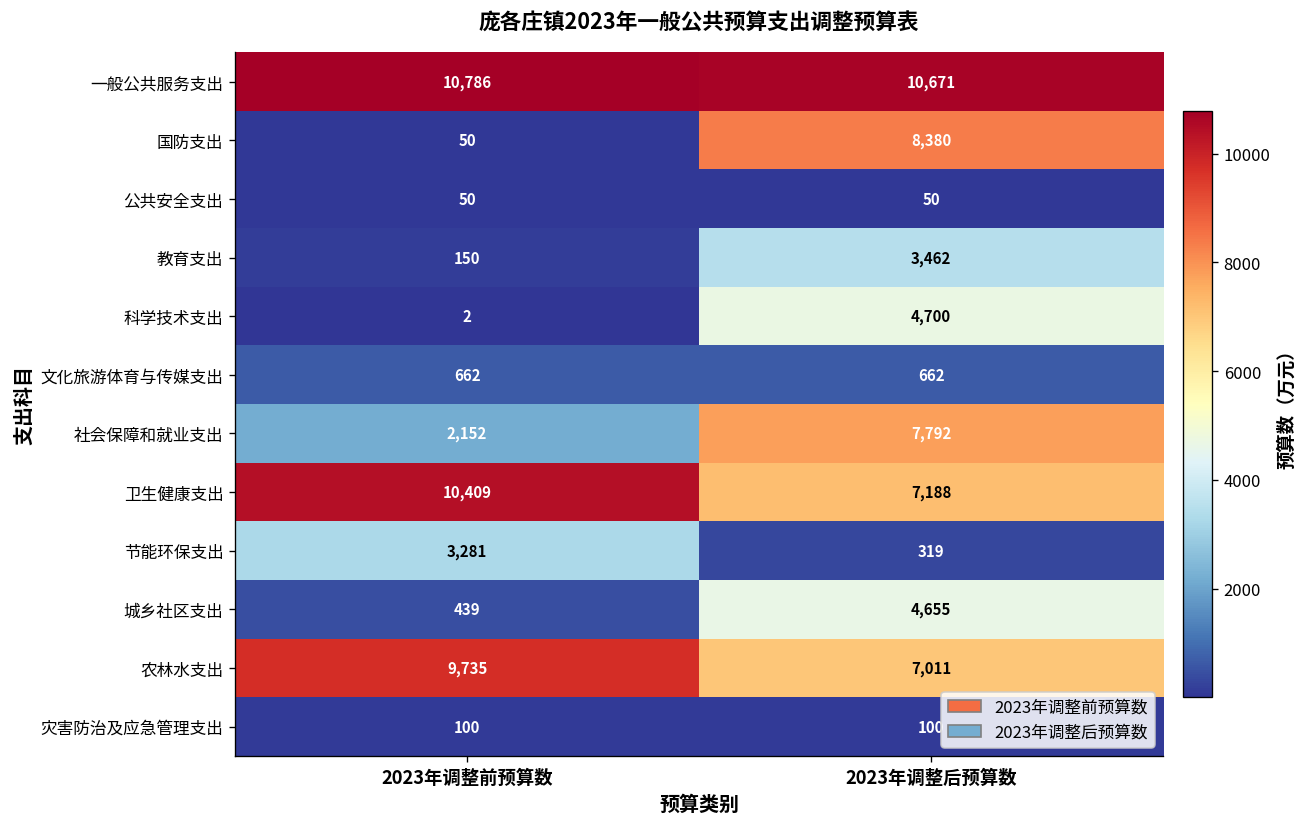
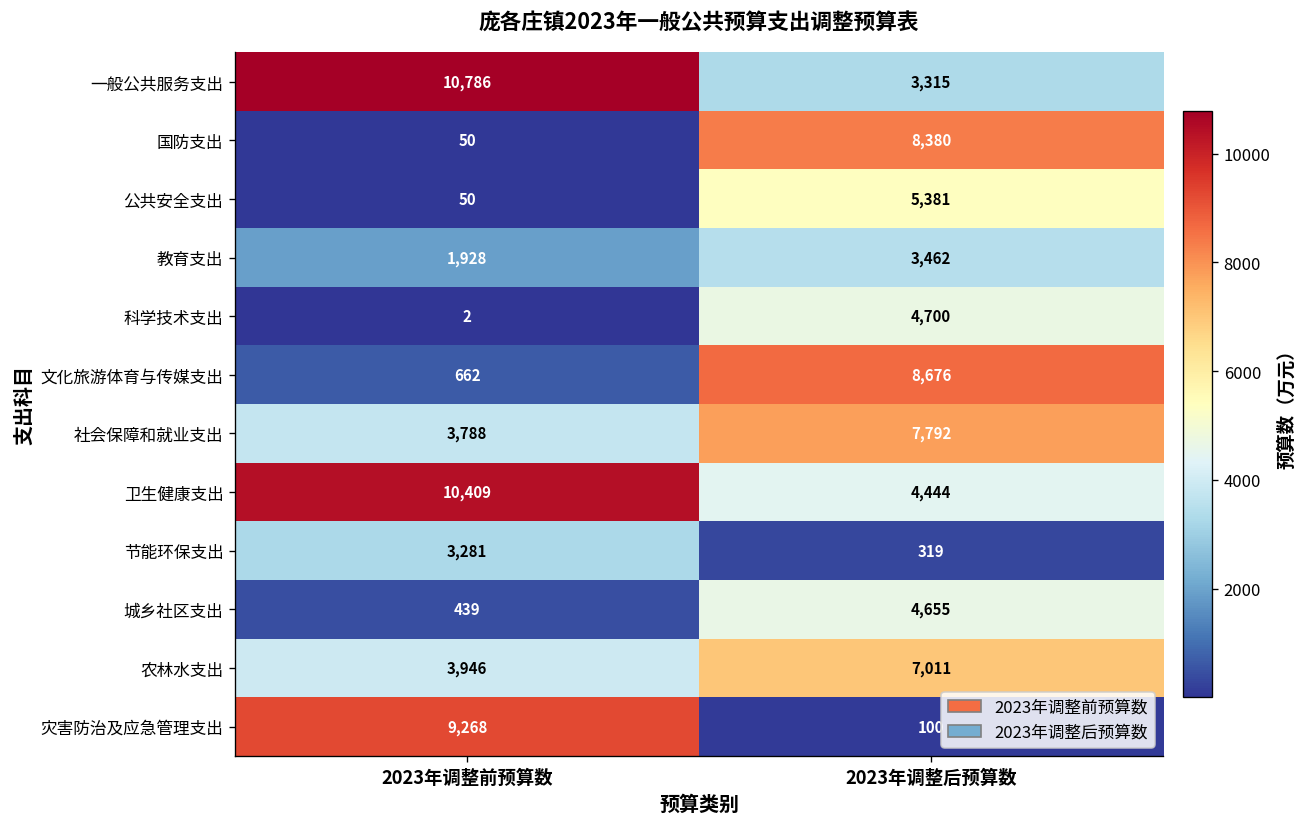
  {
    "一般公共服务支出": {
      "2023年调整前预算数": "10,786",
-     "2023年调整后预算数": "10,671"
+     "2023年调整后预算数": "3,315"
    },
    "国防支出": {
      "2023年调整前预算数": "50",
      "2023年调整后预算数": "8,380"
    },
    "公共安全支出": {
      "2023年调整前预算数": "50",
-     "2023年调整后预算数": "50"
+     "2023年调整后预算数": "5,381"
    },
    "教育支出": {
-     "2023年调整前预算数": "150",
+     "2023年调整前预算数": "1,928",
      "2023年调整后预算数": "3,462"
    },
    "科学技术支出": {
      "2023年调整前预算数": "2",
      "2023年调整后预算数": "4,700"
    },
    "文化旅游体育与传媒支出": {
      "2023年调整前预算数": "662",
-     "2023年调整后预算数": "662"
+     "2023年调整后预算数": "8,676"
    },
    "社会保障和就业支出": {
-     "2023年调整前预算数": "2,152",
+     "2023年调整前预算数": "3,788",
      "2023年调整后预算数": "7,792"
    },
    "卫生健康支出": {
      "2023年调整前预算数": "10,409",
-     "2023年调整后预算数": "7,188"
+     "2023年调整后预算数": "4,444"
    },
    "节能环保支出": {
      "2023年调整前预算数": "3,281",
      "2023年调整后预算数": "319"
    },
    "城乡社区支出": {
      "2023年调整前预算数": "439",
      "2023年调整后预算数": "4,655"
    },
    "农林水支出": {
-     "2023年调整前预算数": "9,735",
+     "2023年调整前预算数": "3,946",
      "2023年调整后预算数": "7,011"
    },
    "灾害防治及应急管理支出": {
-     "2023年调整前预算数": "100"
+     "2023年调整前预算数": "9,268"
    }
  }
